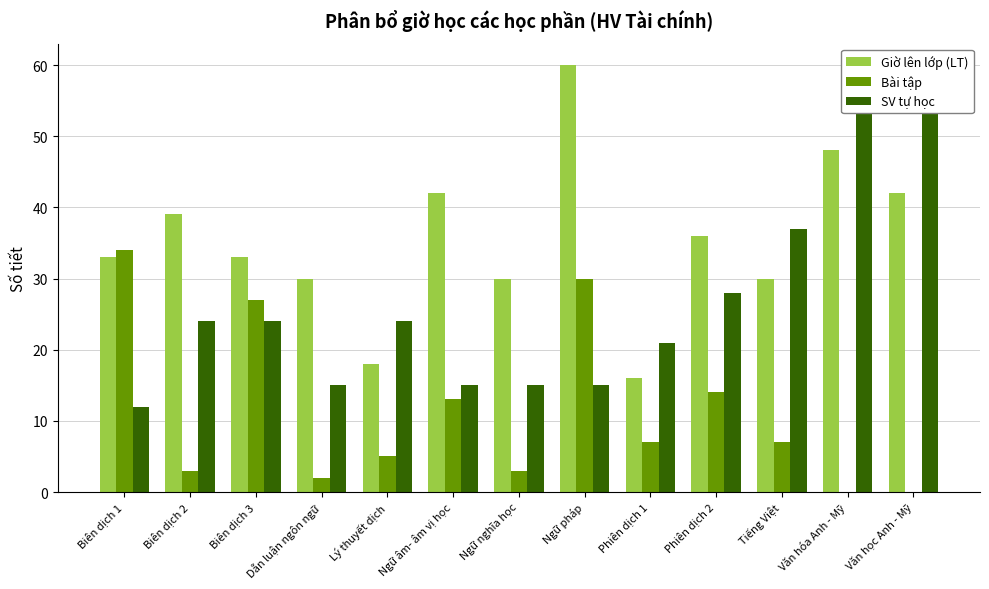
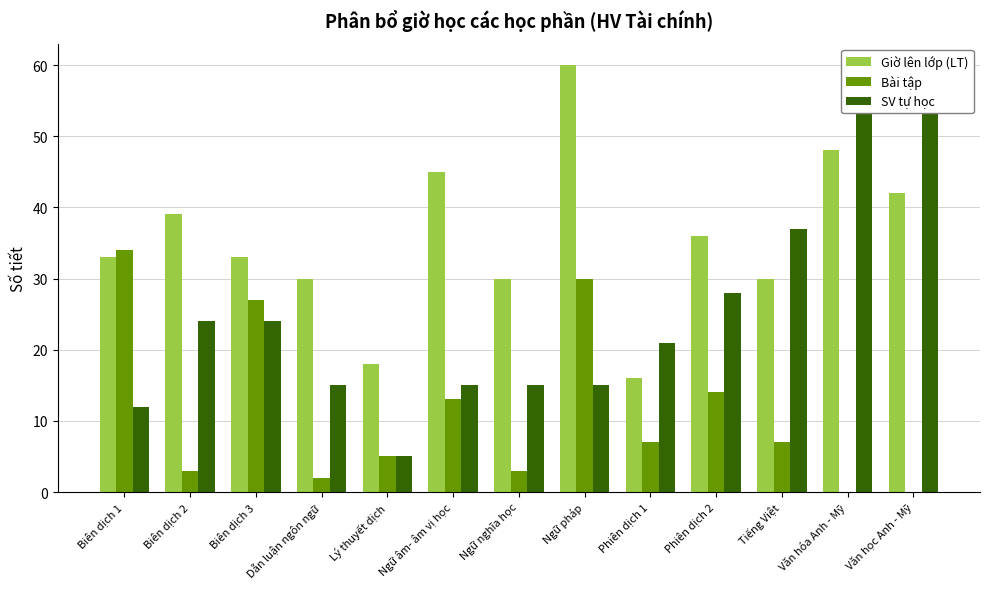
  {
    "Giờ lên lớp (LT)": {
      "Biên dịch 1": 33,
      "Biên dịch 2": 39,
      "Biên dịch 3": 33,
      "Dẫn luận ngôn ngữ": 30,
      "Lý thuyết dịch": 18,
-     "Ngữ âm- âm vị học": 42,
+     "Ngữ âm- âm vị học": 45,
      "Ngữ nghĩa học": 30,
      "Ngữ pháp": 60,
      "Phiên dịch 1": 16,
      "Phiên dịch 2": 36,
      "Tiếng Việt": 30,
      "Văn hóa Anh - Mỹ": 48,
      "Văn học Anh - Mỹ": 42
    },
    "Bài tập": {
      "Biên dịch 1": 34,
      "Biên dịch 2": 3,
      "Biên dịch 3": 27,
      "Dẫn luận ngôn ngữ": 2,
      "Lý thuyết dịch": 5,
      "Ngữ âm- âm vị học": 13,
      "Ngữ nghĩa học": 3,
      "Ngữ pháp": 30,
      "Phiên dịch 1": 7,
      "Phiên dịch 2": 14,
      "Tiếng Việt": 7,
      "Văn hóa Anh - Mỹ": 0,
      "Văn học Anh - Mỹ": 0
    },
    "SV tự học": {
      "Biên dịch 1": 12,
      "Biên dịch 2": 24,
      "Biên dịch 3": 24,
      "Dẫn luận ngôn ngữ": 15,
-     "Lý thuyết dịch": 24,
+     "Lý thuyết dịch": 5,
      "Ngữ âm- âm vị học": 15,
      "Ngữ nghĩa học": 15,
      "Ngữ pháp": 15,
      "Phiên dịch 1": 21,
      "Phiên dịch 2": 28,
      "Tiếng Việt": 37
    }
  }
